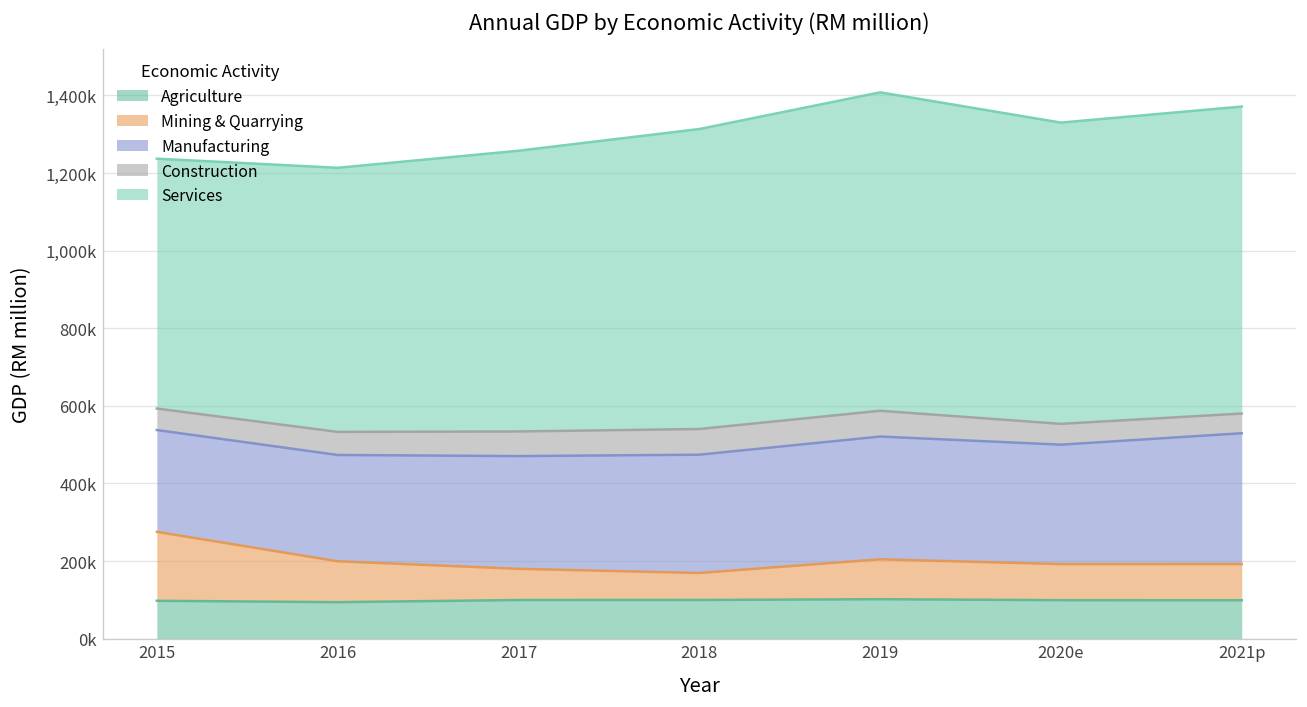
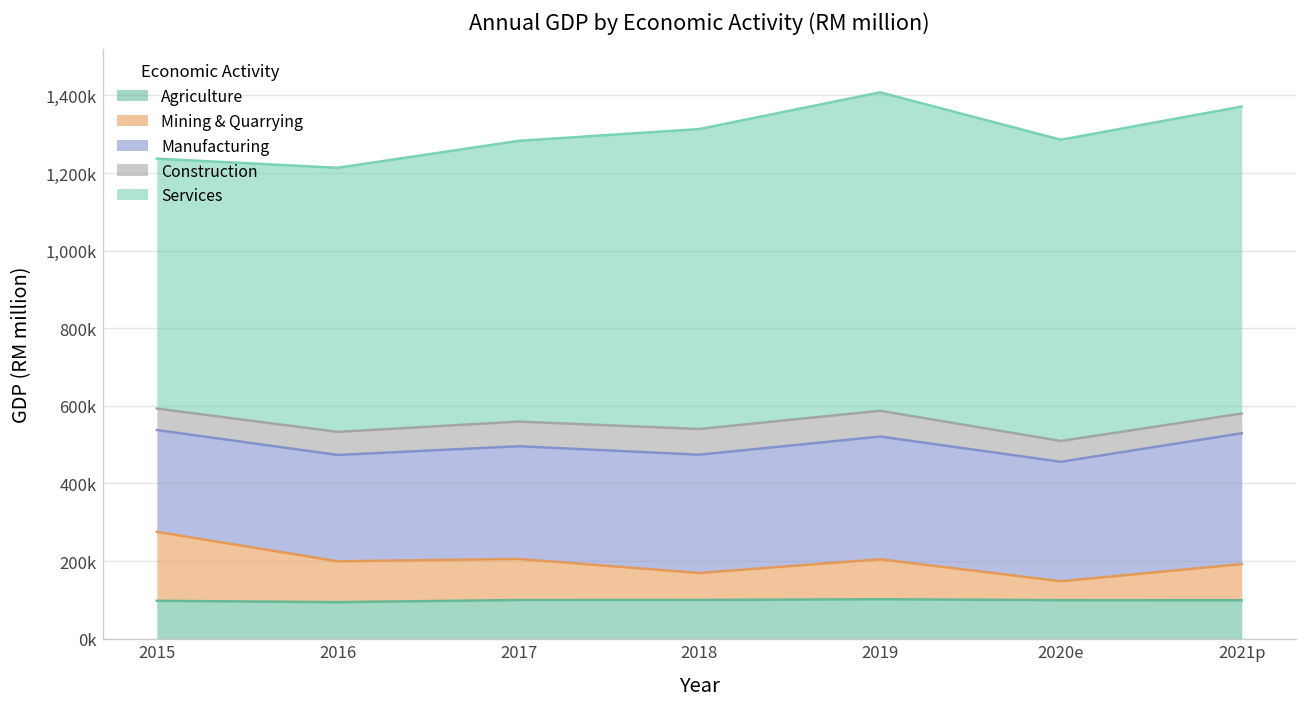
  {
    "Mining & Quarrying": {
      "2015": "180,000",
      "2016": "110,000",
-     "2017": "80,000",
+     "2017": "110,000",
      "2018": "70,000",
      "2019": "100,000",
-     "2020e": "90,000",
+     "2020e": "50,000",
      "2021p": "90,000"
    }
  }
